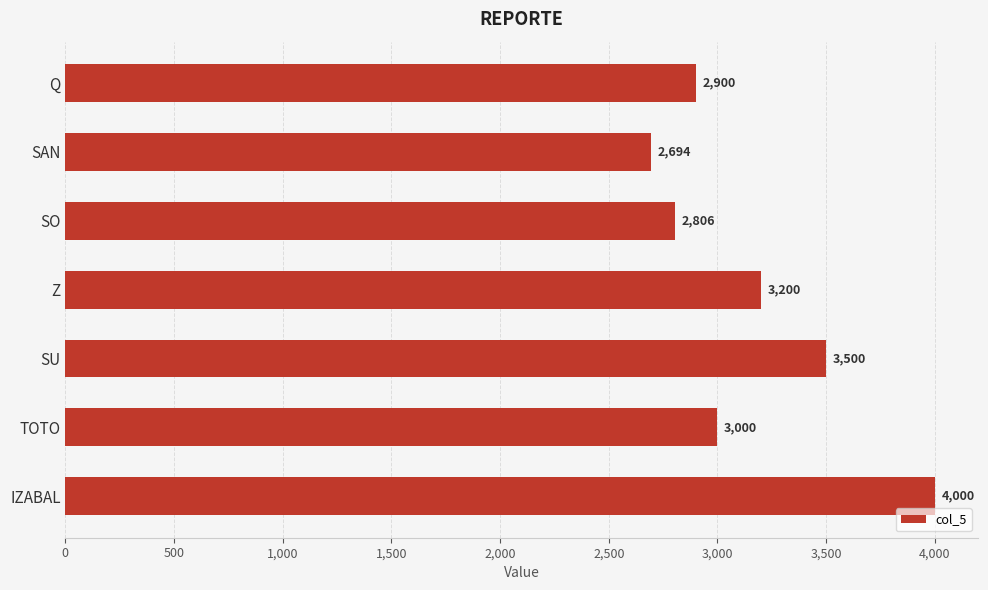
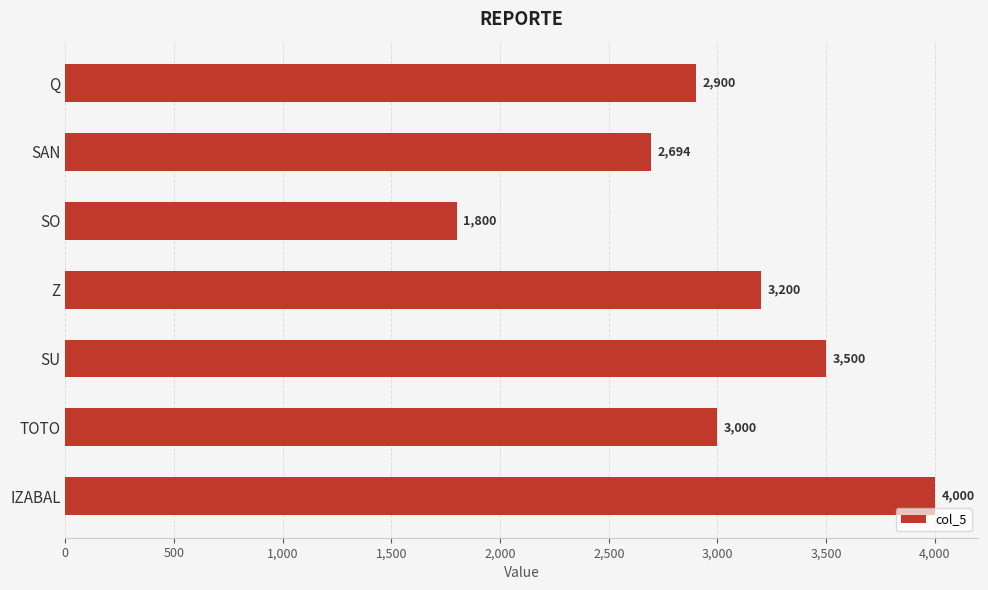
  {
    "Q": "2,900",
    "SAN": "2,694",
-   "SO": "2,806",
+   "SO": "1,800",
    "Z": "3,200",
    "SU": "3,500",
    "TOTO": "3,000",
    "IZABAL": "4,000"
  }
